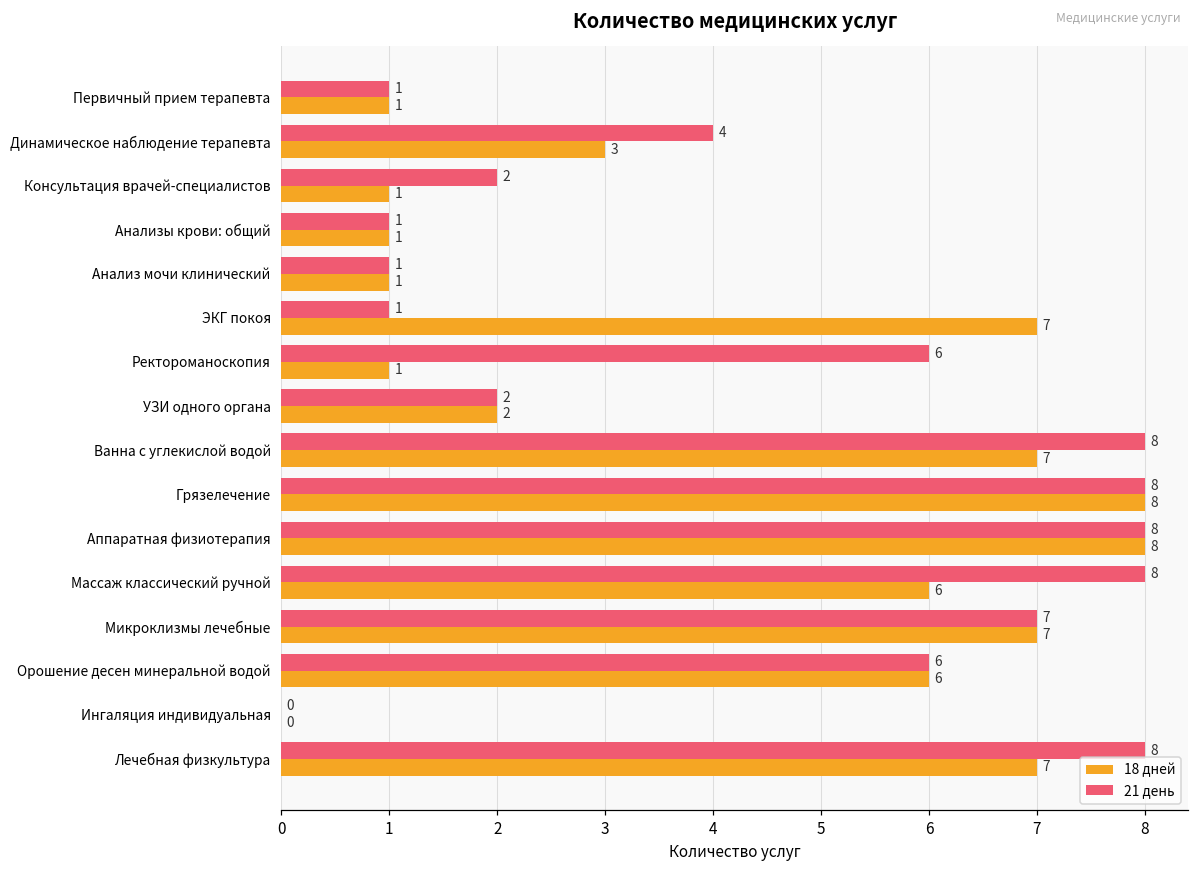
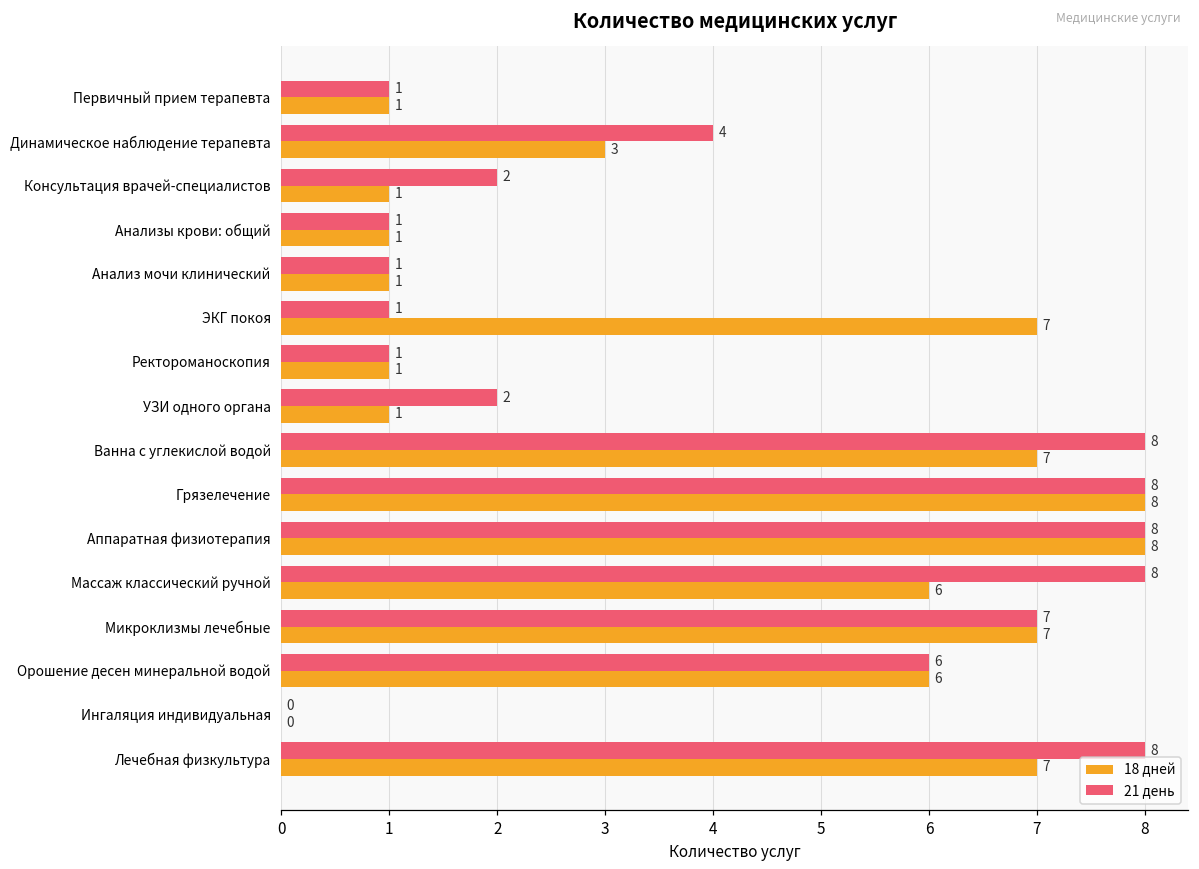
  {
    "18 дней": {
      "Первичный прием терапевта": 1,
      "Динамическое наблюдение терапевта": 3,
      "Консультация врачей-специалистов": 1,
      "Анализы крови: общий": 1,
      "Анализ мочи клинический": 1,
      "ЭКГ покоя": 7,
      "Ректороманоскопия": 1,
-     "УЗИ одного органа": 2,
+     "УЗИ одного органа": 1,
      "Ванна с углекислой водой": 7,
      "Грязелечение": 8,
      "Аппаратная физиотерапия": 8,
      "Массаж классический ручной": 6,
      "Микроклизмы лечебные": 7,
      "Орошение десен минеральной водой": 6,
      "Ингаляция индивидуальная": 0,
      "Лечебная физкультура": 7
    },
    "21 день": {
      "Первичный прием терапевта": 1,
      "Динамическое наблюдение терапевта": 4,
      "Консультация врачей-специалистов": 2,
      "Анализы крови: общий": 1,
      "Анализ мочи клинический": 1,
      "ЭКГ покоя": 1,
-     "Ректороманоскопия": 6,
+     "Ректороманоскопия": 1,
      "УЗИ одного органа": 2,
      "Ванна с углекислой водой": 8,
      "Грязелечение": 8,
      "Аппаратная физиотерапия": 8,
      "Массаж классический ручной": 8,
      "Микроклизмы лечебные": 7,
      "Орошение десен минеральной водой": 6,
      "Ингаляция индивидуальная": 0
    }
  }
